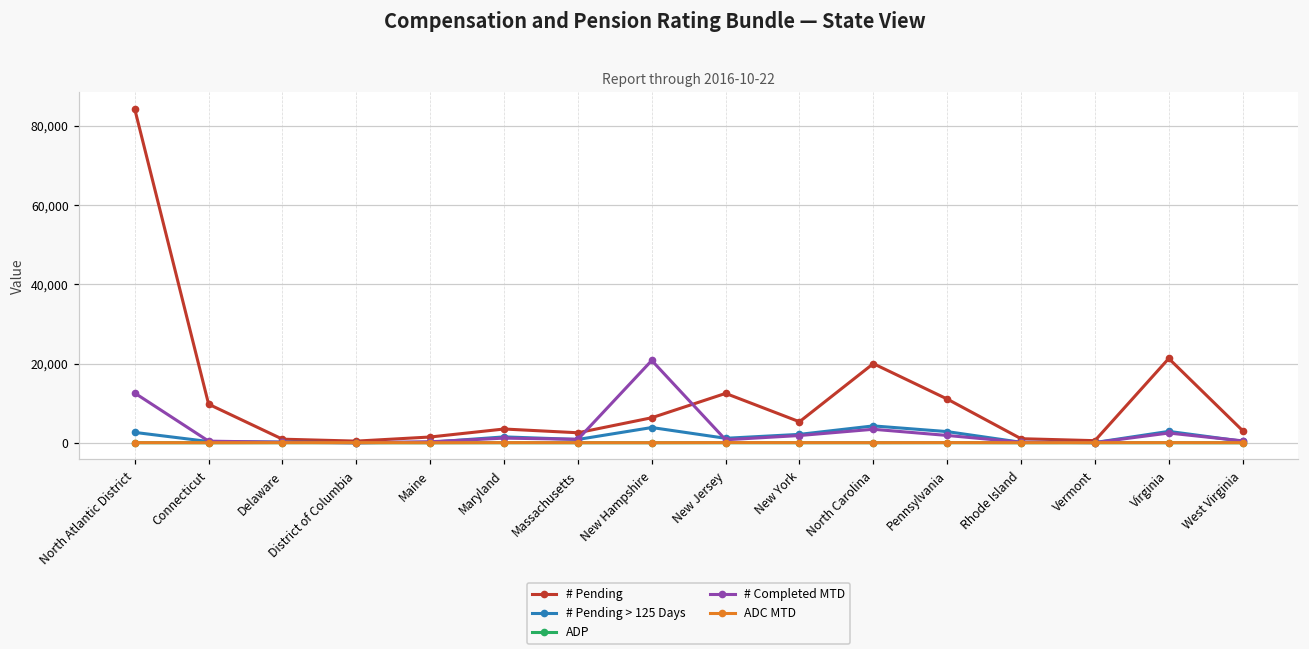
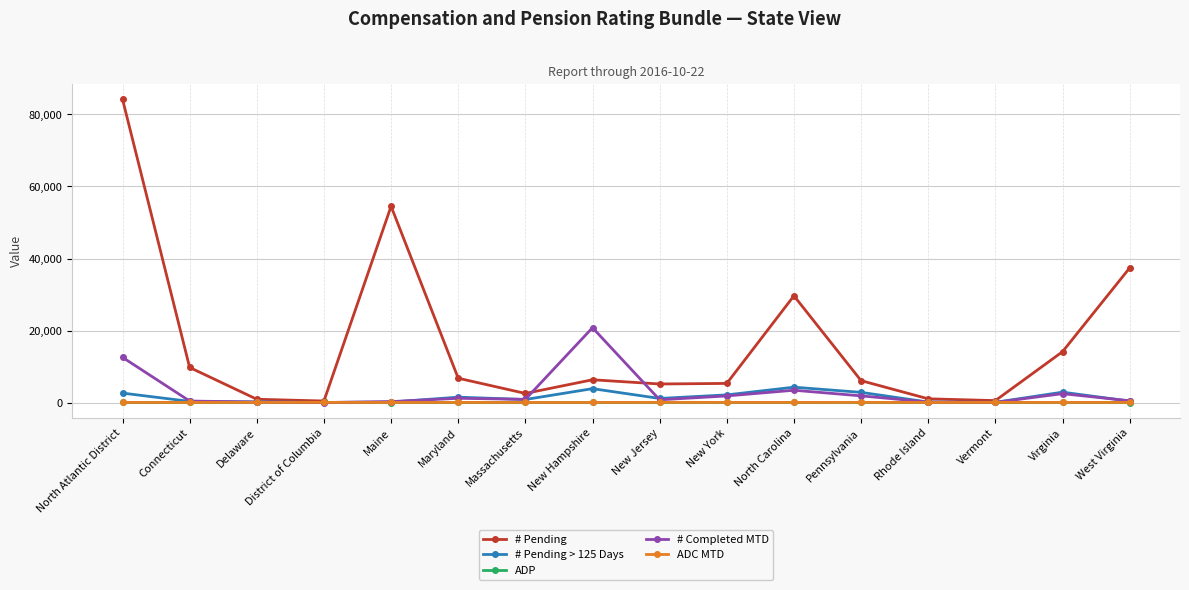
  {
    "# Pending": {
      "North Atlantic District": "84,000",
      "Connecticut": "10,000",
      "Delaware": "1,000",
-     "Maine": "2,000",
-     "Maryland": "4,000",
+     "Maine": "54,000",
+     "Maryland": "7,000",
      "Massachusetts": "3,000",
      "New Hampshire": "6,000",
-     "New Jersey": "13,000",
+     "New Jersey": "5,000",
      "New York": "5,000",
-     "North Carolina": "20,000",
-     "Pennsylvania": "11,000",
+     "North Carolina": "30,000",
+     "Pennsylvania": "6,000",
      "Rhode Island": "1,000",
-     "Virginia": "21,000",
-     "West Virginia": "3,000"
+     "Virginia": "14,000",
+     "West Virginia": "37,000"
    },
    "# Pending > 125 Days": {
      "North Atlantic District": "3,000",
      "New Hampshire": "4,000",
      "North Carolina": "4,000",
      "Pennsylvania": "3,000"
    },
    "ADC MTD": {
      "North Atlantic District": "0",
      "Maryland": "0",
      "Massachusetts": "0",
      "New Hampshire": "0",
      "New Jersey": "0",
      "New York": "0",
      "North Carolina": "0",
      "Pennsylvania": "0",
      "Virginia": "0"
    },
    "# Completed MTD": {
      "North Atlantic District": "13,000",
      "New Hampshire": "21,000",
      "North Carolina": "3,000",
      "Pennsylvania": "2,000"
    }
  }
